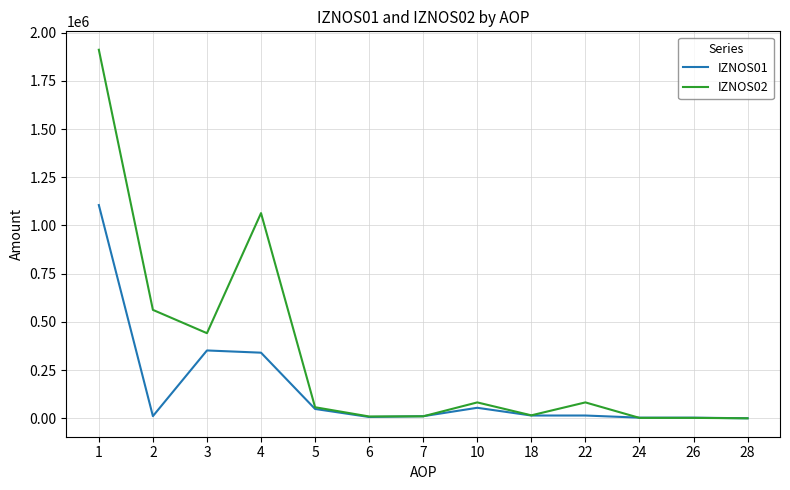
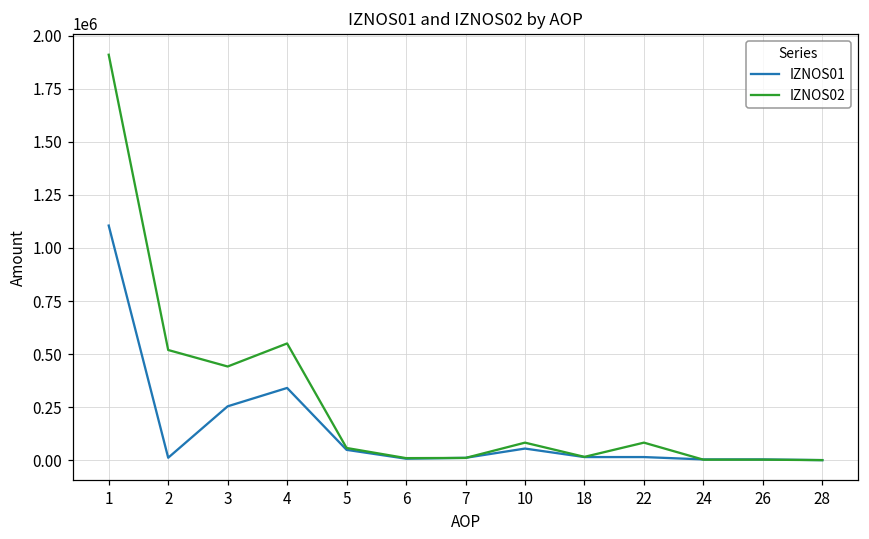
  {
    "IZNOS01": {
      "1": 1110000,
      "2": 10000,
-     "3": 350000,
+     "3": 250000,
      "4": 340000,
      "10": 50000,
      "22": 10000
    },
    "IZNOS02": {
      "1": 1910000,
-     "2": 560000,
+     "2": 520000,
      "3": 440000,
-     "4": 1060000,
+     "4": 550000,
      "10": 80000,
      "22": 80000
    }
  }
